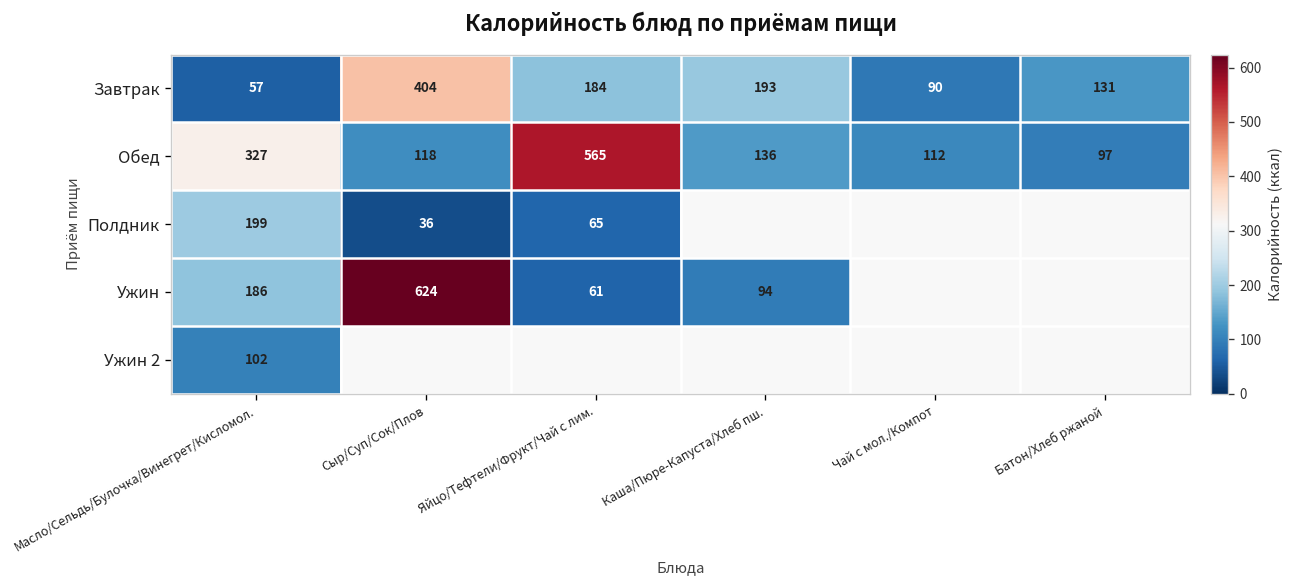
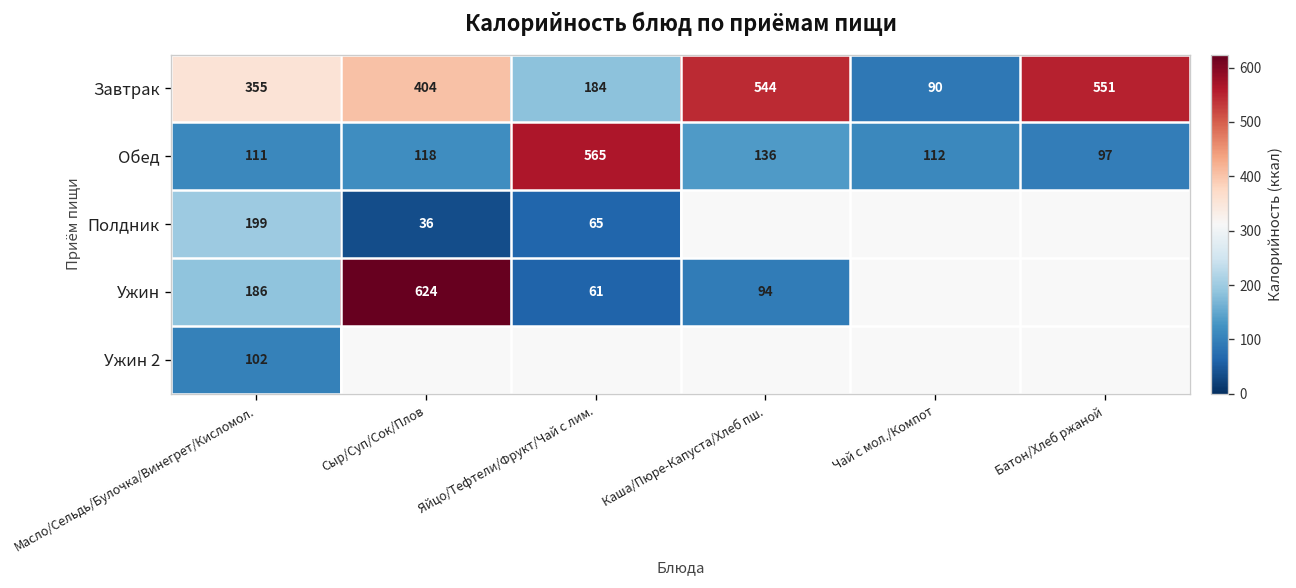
  {
    "Завтрак": {
-     "Масло/Сельдь/Булочка/Винегрет/Кисломол.": 57,
+     "Масло/Сельдь/Булочка/Винегрет/Кисломол.": 355,
      "Сыр/Суп/Сок/Плов": 404,
      "Яйцо/Тефтели/Фрукт/Чай с лим.": 184,
-     "Каша/Пюре-Капуста/Хлеб пш.": 193,
+     "Каша/Пюре-Капуста/Хлеб пш.": 544,
      "Чай с мол./Компот": 90,
-     "Батон/Хлеб ржаной": 131
+     "Батон/Хлеб ржаной": 551
    },
    "Обед": {
-     "Масло/Сельдь/Булочка/Винегрет/Кисломол.": 327,
+     "Масло/Сельдь/Булочка/Винегрет/Кисломол.": 111,
      "Сыр/Суп/Сок/Плов": 118,
      "Яйцо/Тефтели/Фрукт/Чай с лим.": 565,
      "Каша/Пюре-Капуста/Хлеб пш.": 136,
      "Чай с мол./Компот": 112,
      "Батон/Хлеб ржаной": 97
    },
    "Полдник": {
      "Масло/Сельдь/Булочка/Винегрет/Кисломол.": 199,
      "Сыр/Суп/Сок/Плов": 36,
      "Яйцо/Тефтели/Фрукт/Чай с лим.": 65
    },
    "Ужин": {
      "Масло/Сельдь/Булочка/Винегрет/Кисломол.": 186,
      "Сыр/Суп/Сок/Плов": 624,
      "Яйцо/Тефтели/Фрукт/Чай с лим.": 61,
      "Каша/Пюре-Капуста/Хлеб пш.": 94
    },
    "Ужин 2": {
      "Масло/Сельдь/Булочка/Винегрет/Кисломол.": 102
    }
  }
